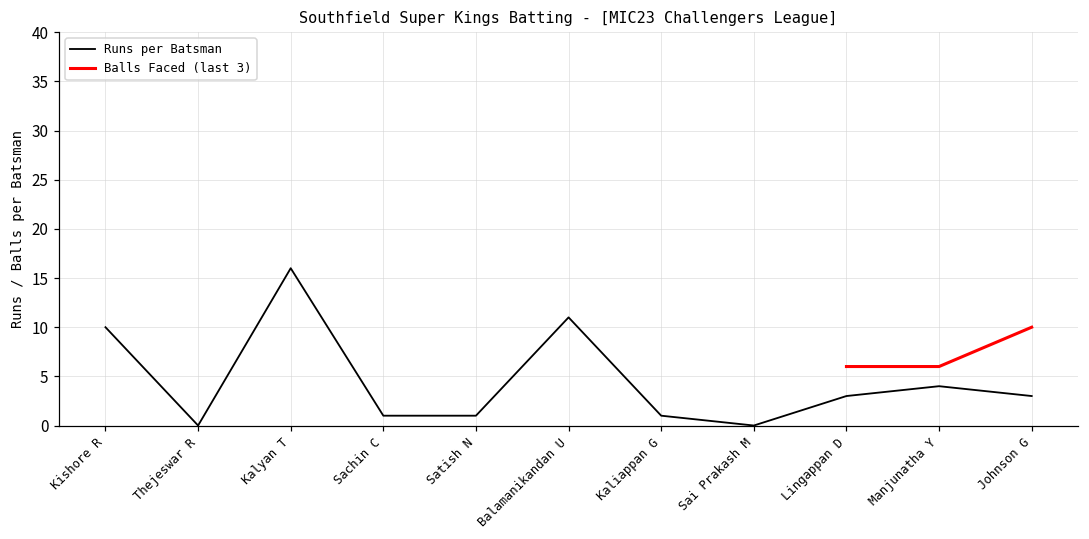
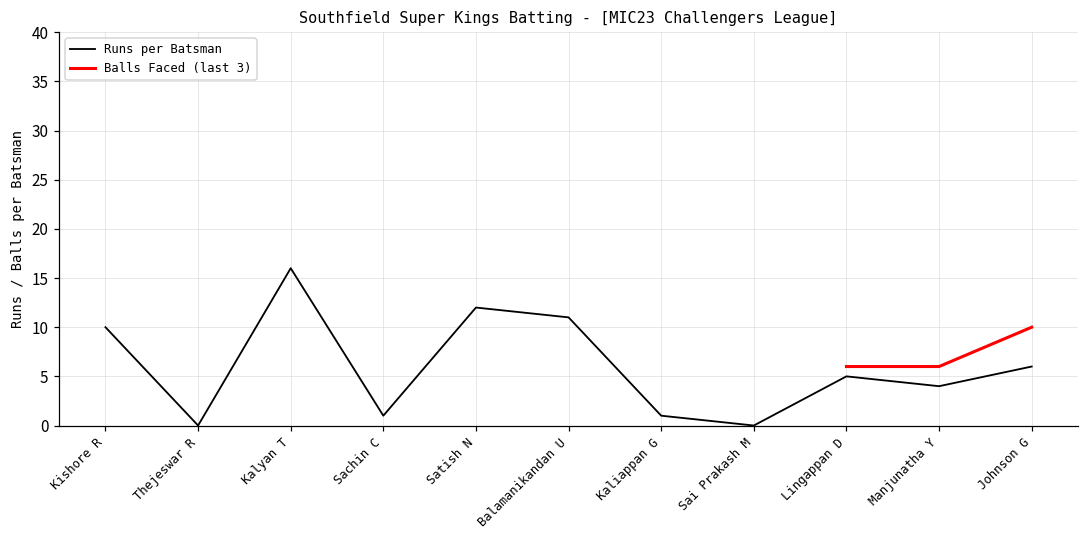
  {
    "Runs per Batsman": {
      "Kishore R": 10,
      "Thejeswar R": 0,
      "Kalyan T": 16,
      "Sachin C": 1,
-     "Satish N": 1,
+     "Satish N": 12,
      "Balamanikandan U": 11,
      "Kaliappan G": 1,
      "Sai Prakash M": 0,
-     "Lingappan D": 3,
+     "Lingappan D": 5,
      "Manjunatha Y": 4,
-     "Johnson G": 3
+     "Johnson G": 6
    },
    "Balls Faced (last 3)": {
      "Lingappan D": 6,
      "Manjunatha Y": 6,
      "Johnson G": 10
    }
  }
